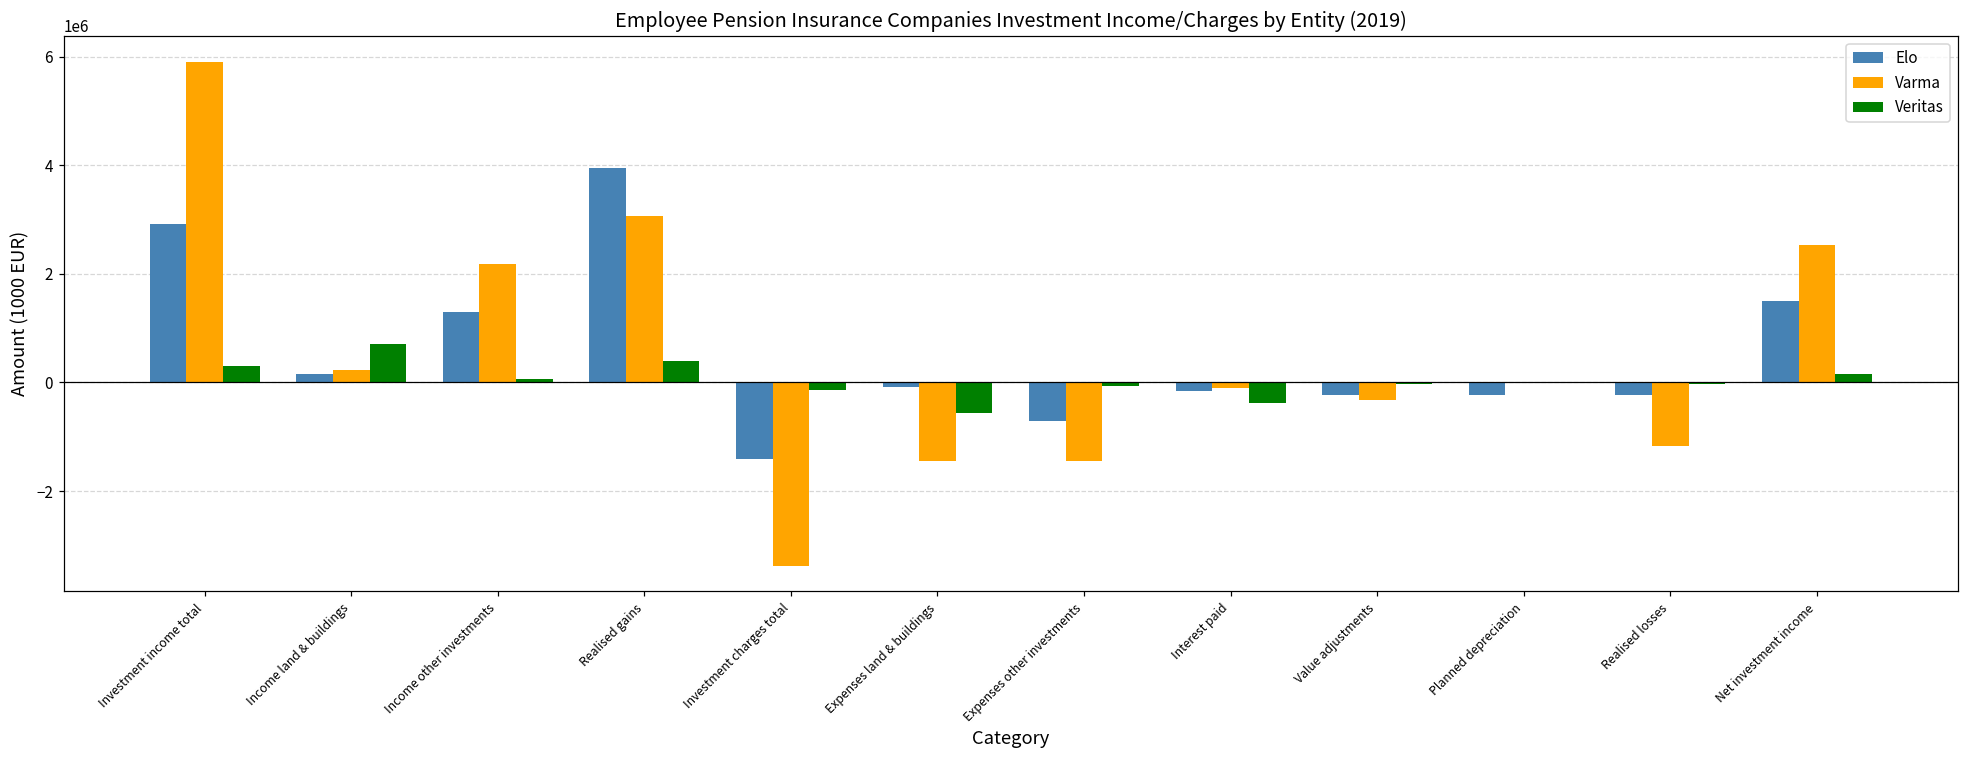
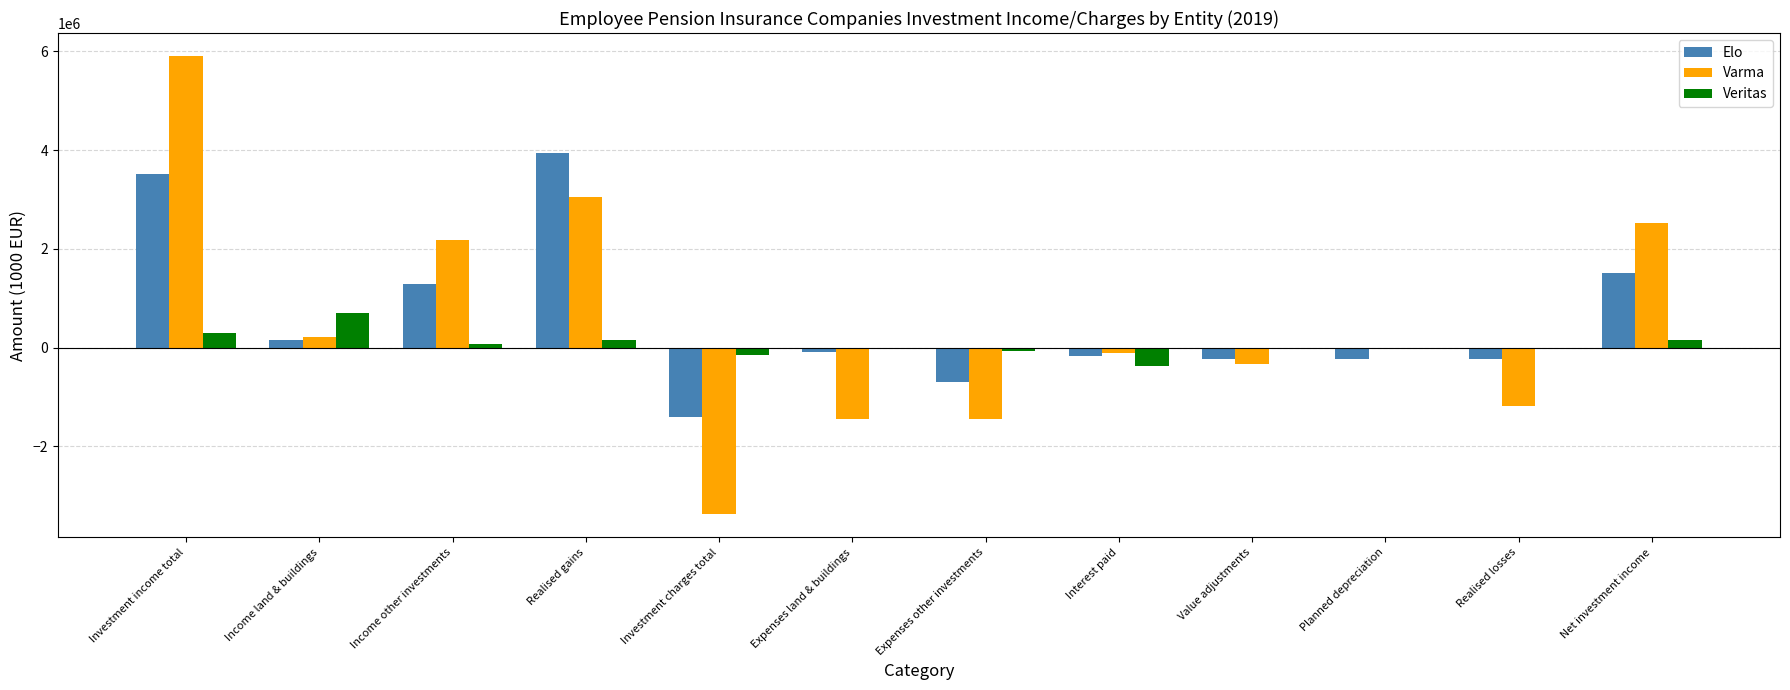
  {
    "Elo": {
-     "Investment income total": 2900000,
+     "Investment income total": 3500000,
      "Income land & buildings": 100000,
      "Income other investments": 1300000,
      "Realised gains": 4000000,
      "Investment charges total": -1400000,
      "Expenses land & buildings": -100000,
      "Expenses other investments": -700000,
      "Interest paid": -200000,
      "Value adjustments": -200000,
      "Planned depreciation": -200000,
      "Realised losses": -200000,
      "Net investment income": 1500000
    },
    "Varma": {
      "Investment income total": 5900000,
      "Income land & buildings": 200000,
      "Income other investments": 2200000,
      "Realised gains": 3100000,
      "Investment charges total": -3400000,
      "Expenses land & buildings": -1400000,
      "Expenses other investments": -1400000,
      "Interest paid": -100000,
      "Value adjustments": -300000,
      "Realised losses": -1200000,
      "Net investment income": 2500000
    },
    "Veritas": {
      "Investment income total": 300000,
      "Income land & buildings": 700000,
      "Income other investments": 100000,
-     "Realised gains": 400000,
+     "Realised gains": 200000,
      "Investment charges total": -100000,
-     "Expenses land & buildings": -600000,
+     "Expenses land & buildings": 0,
      "Expenses other investments": -100000,
      "Interest paid": -400000,
      "Net investment income": 200000
    }
  }
